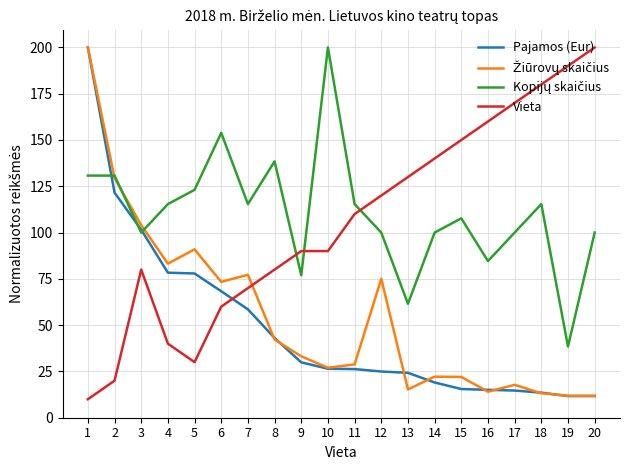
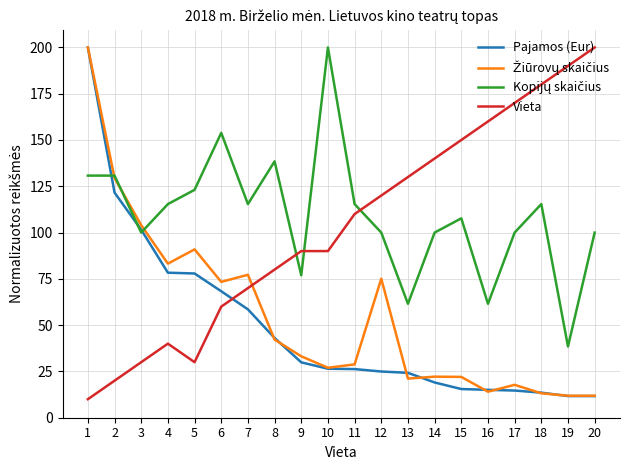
  {
    "Pajamos (Eur)": {
      "2": 122,
      "3": 102,
      "4": 78,
      "5": 78,
      "6": 68,
      "7": 59,
      "9": 30,
      "11": 26,
      "12": 25,
      "13": 24,
      "14": 19,
      "15": 15,
      "17": 15
    },
    "Žiūrovų skaičius": {
      "3": 104,
      "4": 83,
      "5": 91,
      "6": 73,
      "7": 77,
      "9": 33,
      "11": 29,
      "12": 75,
-     "13": 15,
+     "13": 21,
      "14": 22,
      "15": 22,
      "17": 18
    },
    "Kopijų skaičius": {
      "1": 131,
      "3": 100,
      "4": 115,
      "5": 123,
      "6": 154,
      "7": 115,
      "8": 138,
      "9": 77,
      "10": 200,
      "11": 115,
      "12": 100,
      "13": 62,
      "14": 100,
      "15": 108,
-     "16": 85,
+     "16": 62,
      "17": 100,
      "18": 115,
      "19": 38,
      "20": 100
    },
    "Vieta": {
      "1": 10,
      "2": 20,
-     "3": 80,
+     "3": 30,
      "4": 40,
      "5": 30,
      "6": 60,
      "7": 70,
      "8": 80,
      "9": 90,
      "10": 90,
      "11": 110,
      "12": 120,
      "13": 130,
      "14": 140,
      "15": 150,
      "16": 160,
      "17": 170,
      "18": 180,
      "19": 190,
      "20": 200
    }
  }
